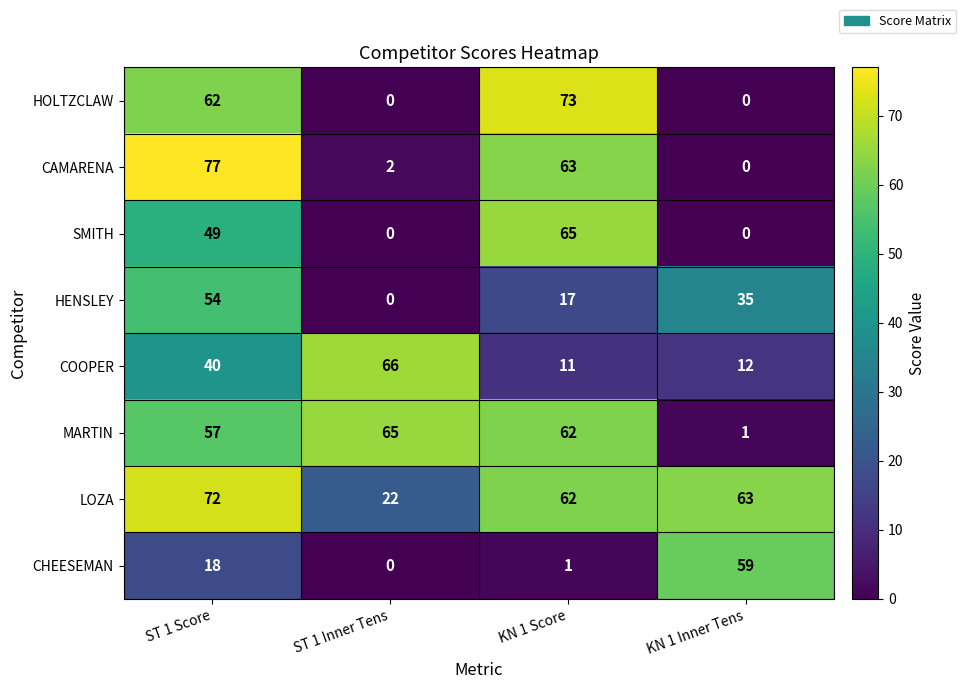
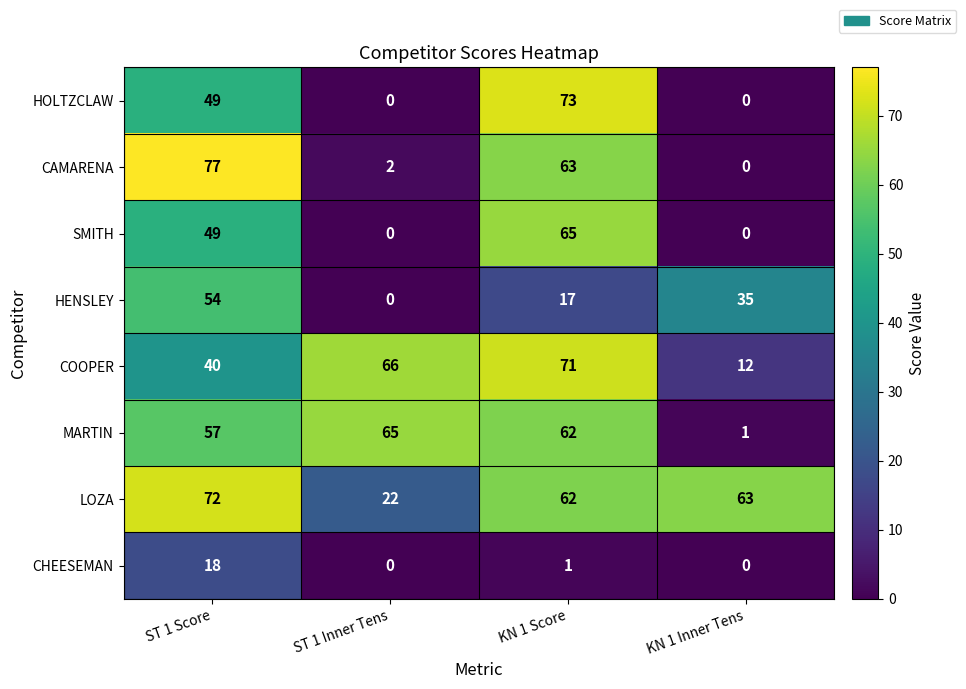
  {
    "HOLTZCLAW": {
-     "ST 1 Score": 62,
+     "ST 1 Score": 49,
      "ST 1 Inner Tens": 0,
      "KN 1 Score": 73,
      "KN 1 Inner Tens": 0
    },
    "CAMARENA": {
      "ST 1 Score": 77,
      "ST 1 Inner Tens": 2,
      "KN 1 Score": 63,
      "KN 1 Inner Tens": 0
    },
    "SMITH": {
      "ST 1 Score": 49,
      "ST 1 Inner Tens": 0,
      "KN 1 Score": 65,
      "KN 1 Inner Tens": 0
    },
    "HENSLEY": {
      "ST 1 Score": 54,
      "ST 1 Inner Tens": 0,
      "KN 1 Score": 17,
      "KN 1 Inner Tens": 35
    },
    "COOPER": {
      "ST 1 Score": 40,
      "ST 1 Inner Tens": 66,
-     "KN 1 Score": 11,
+     "KN 1 Score": 71,
      "KN 1 Inner Tens": 12
    },
    "MARTIN": {
      "ST 1 Score": 57,
      "ST 1 Inner Tens": 65,
      "KN 1 Score": 62,
      "KN 1 Inner Tens": 1
    },
    "LOZA": {
      "ST 1 Score": 72,
      "ST 1 Inner Tens": 22,
      "KN 1 Score": 62,
      "KN 1 Inner Tens": 63
    },
    "CHEESEMAN": {
      "ST 1 Score": 18,
      "ST 1 Inner Tens": 0,
      "KN 1 Score": 1,
-     "KN 1 Inner Tens": 59
+     "KN 1 Inner Tens": 0
    }
  }
